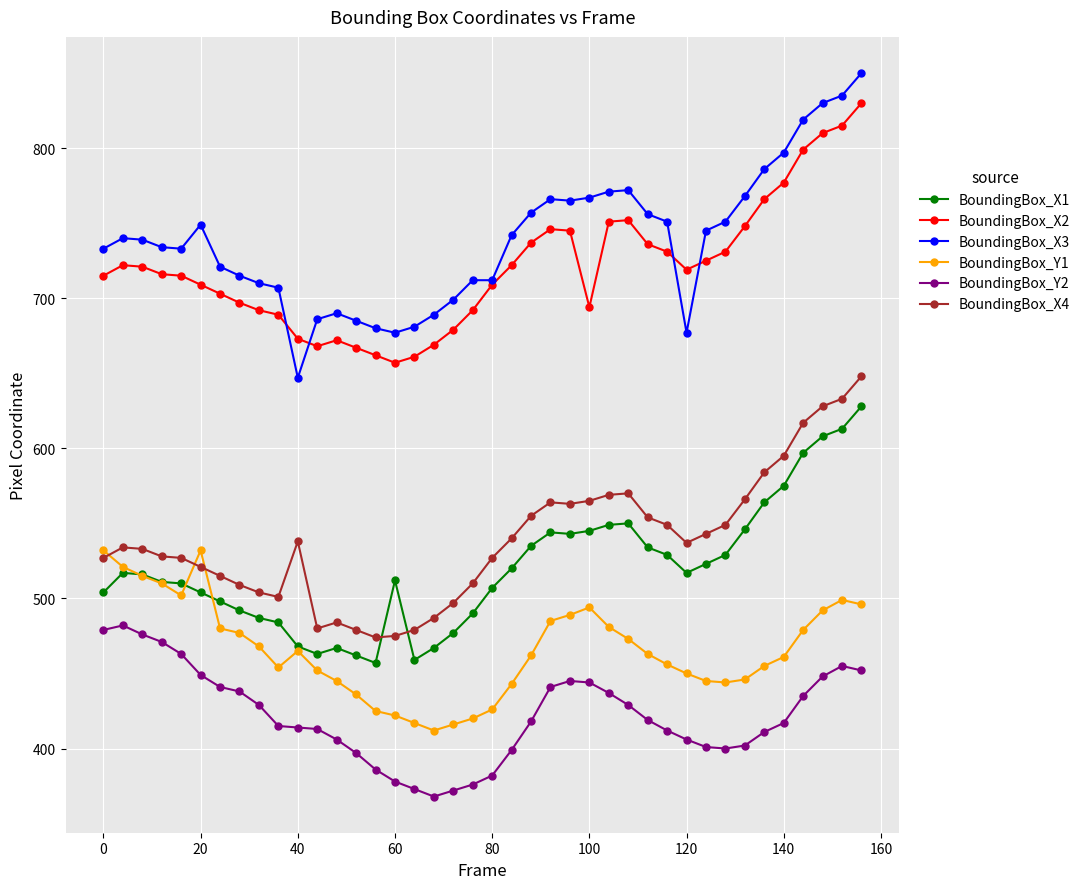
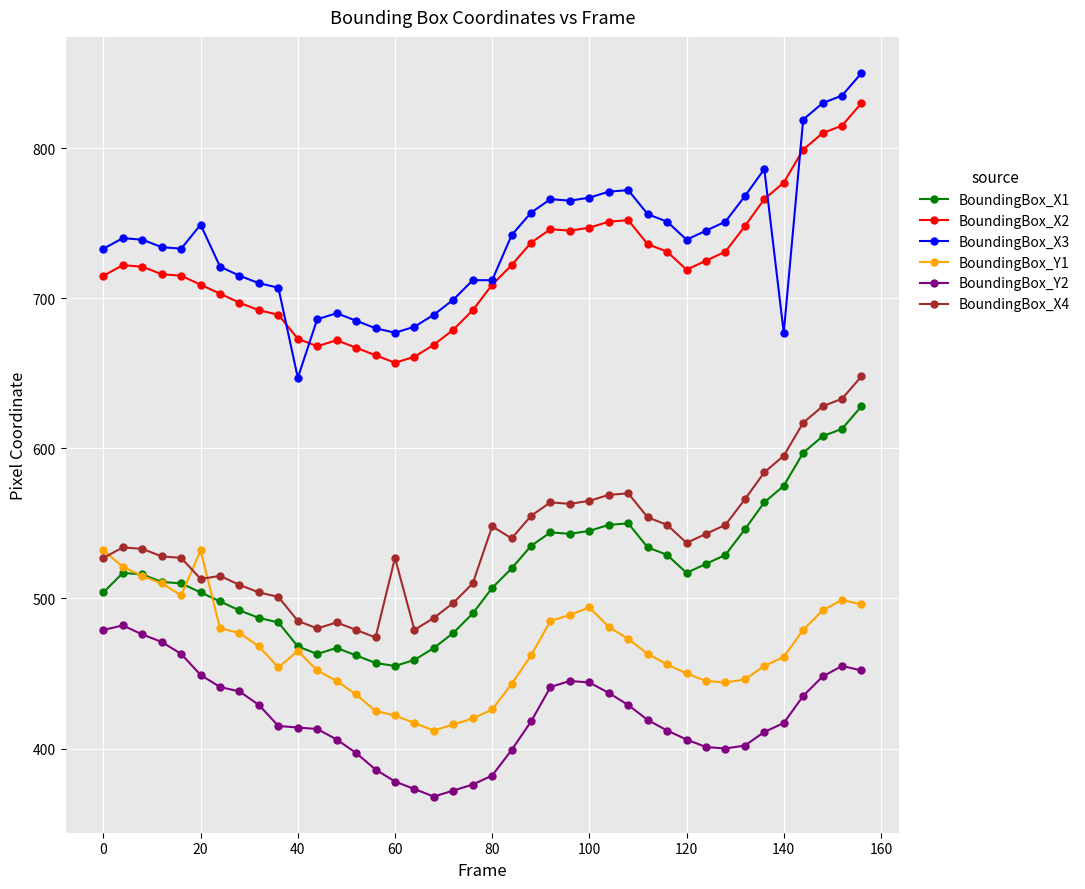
  {
    "BoundingBox_X1": {
      "0": 504,
      "20": 504,
      "40": 468,
-     "60": 512,
+     "60": 455,
      "80": 507,
      "100": 545,
      "120": 517,
      "140": 575
    },
    "BoundingBox_X2": {
      "0": 715,
      "20": 709,
      "40": 673,
      "60": 657,
      "80": 709,
-     "100": 694,
+     "100": 747,
      "120": 719,
      "140": 777
    },
    "BoundingBox_X3": {
      "0": 733,
      "20": 749,
      "40": 647,
      "60": 677,
      "80": 712,
      "100": 767,
-     "120": 677,
-     "140": 797
+     "120": 739,
+     "140": 677
    },
    "BoundingBox_Y1": {
      "0": 532,
      "20": 532,
      "40": 465,
      "60": 422,
      "80": 426,
      "100": 494,
      "120": 450,
      "140": 461
    },
    "BoundingBox_Y2": {
      "0": 479,
      "20": 449,
      "40": 414,
      "60": 378,
      "80": 382,
      "100": 444,
      "120": 406,
      "140": 417
    },
    "BoundingBox_X4": {
      "0": 527,
-     "20": 521,
-     "40": 538,
-     "60": 475,
-     "80": 527,
+     "20": 513,
+     "40": 485,
+     "60": 527,
+     "80": 548,
      "100": 565,
      "120": 537,
      "140": 595
    }
  }
